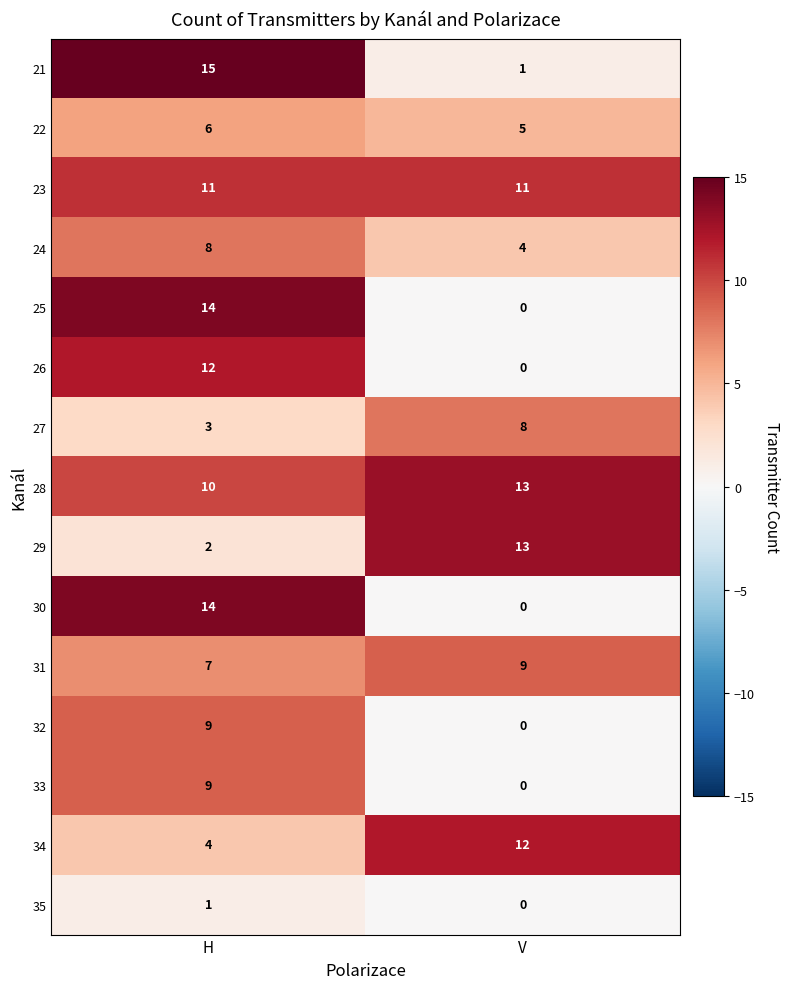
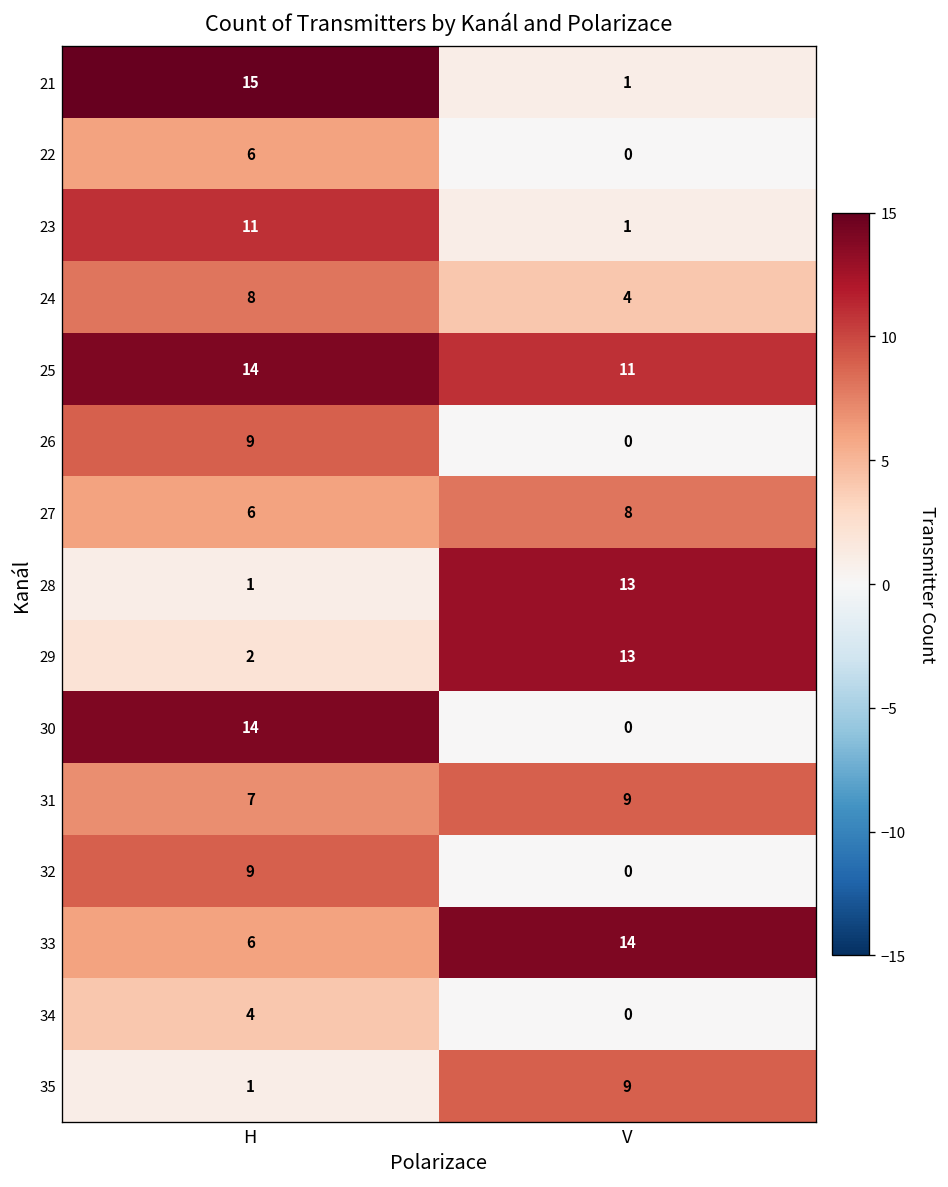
  {
    "21": {
      "H": 15,
      "V": 1
    },
    "22": {
      "H": 6,
-     "V": 5
+     "V": 0
    },
    "23": {
      "H": 11,
-     "V": 11
+     "V": 1
    },
    "24": {
      "H": 8,
      "V": 4
    },
    "25": {
      "H": 14,
-     "V": 0
+     "V": 11
    },
    "26": {
-     "H": 12,
+     "H": 9,
      "V": 0
    },
    "27": {
-     "H": 3,
+     "H": 6,
      "V": 8
    },
    "28": {
-     "H": 10,
+     "H": 1,
      "V": 13
    },
    "29": {
      "H": 2,
      "V": 13
    },
    "30": {
      "H": 14,
      "V": 0
    },
    "31": {
      "H": 7,
      "V": 9
    },
    "32": {
      "H": 9,
      "V": 0
    },
    "33": {
-     "H": 9,
-     "V": 0
+     "H": 6,
+     "V": 14
    },
    "34": {
      "H": 4,
-     "V": 12
+     "V": 0
    },
    "35": {
      "H": 1,
-     "V": 0
+     "V": 9
    }
  }
